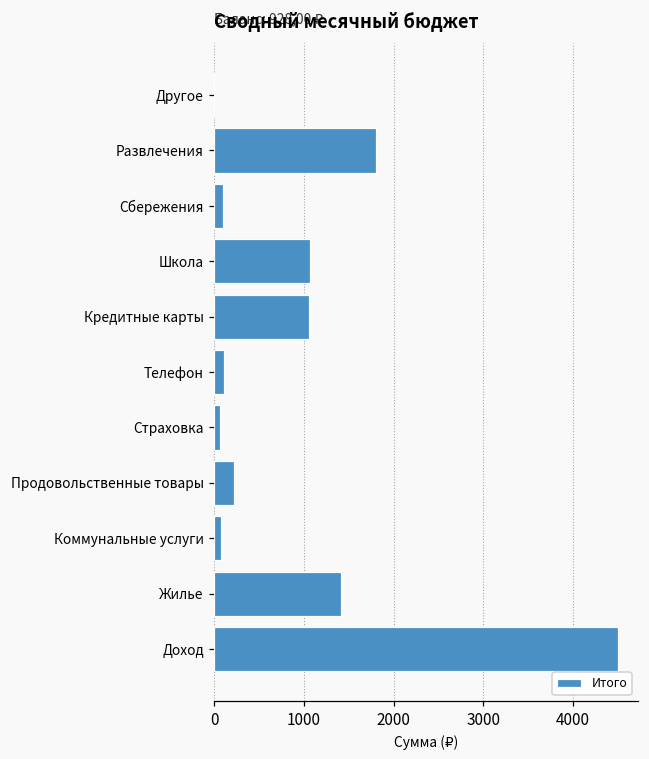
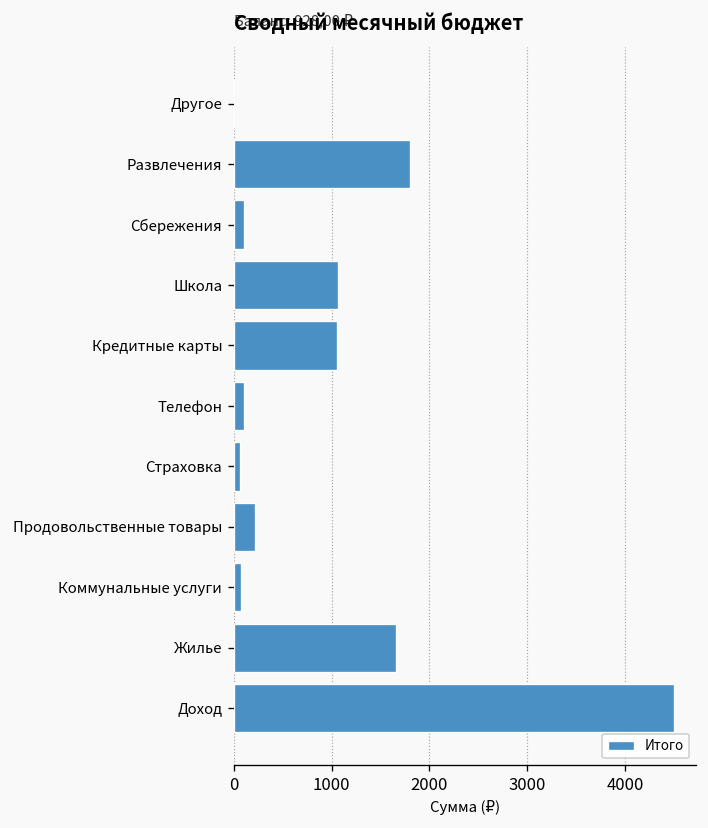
  {
    "Другое": 0,
    "Развлечения": 1800,
    "Сбережения": 100,
    "Школа": 1100,
    "Кредитные карты": 1100,
    "Телефон": 100,
    "Страховка": 100,
    "Продовольственные товары": 200,
    "Коммунальные услуги": 100,
-   "Жилье": 1400,
+   "Жилье": 1700,
    "Доход": 4500
  }
